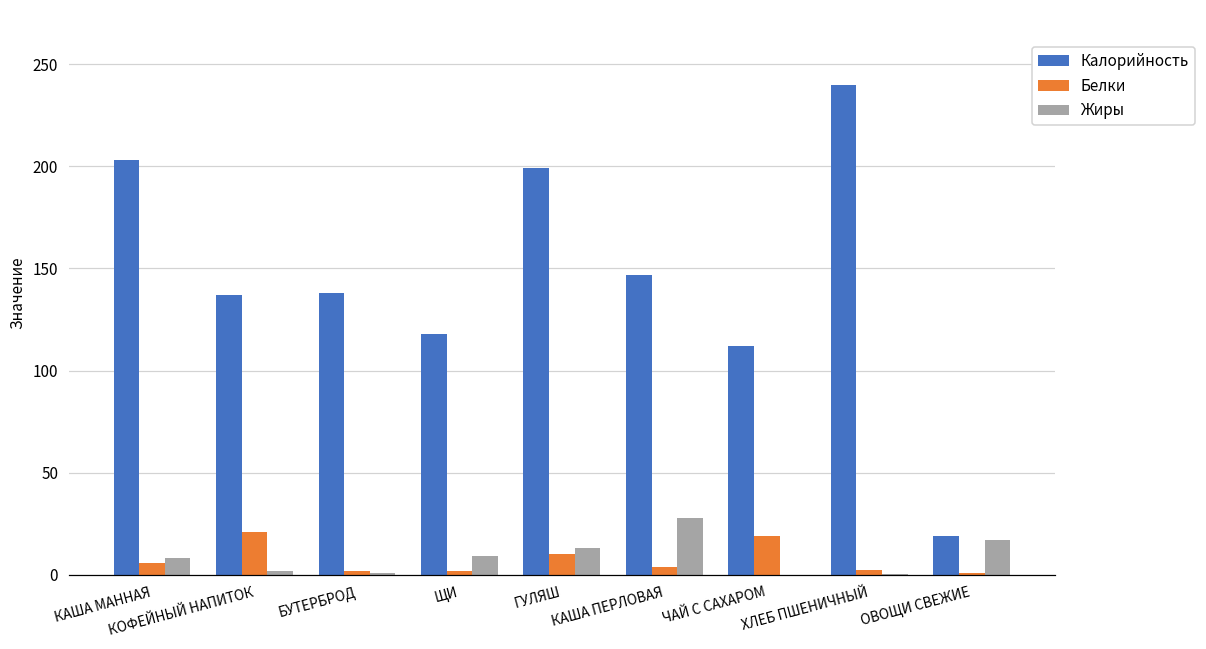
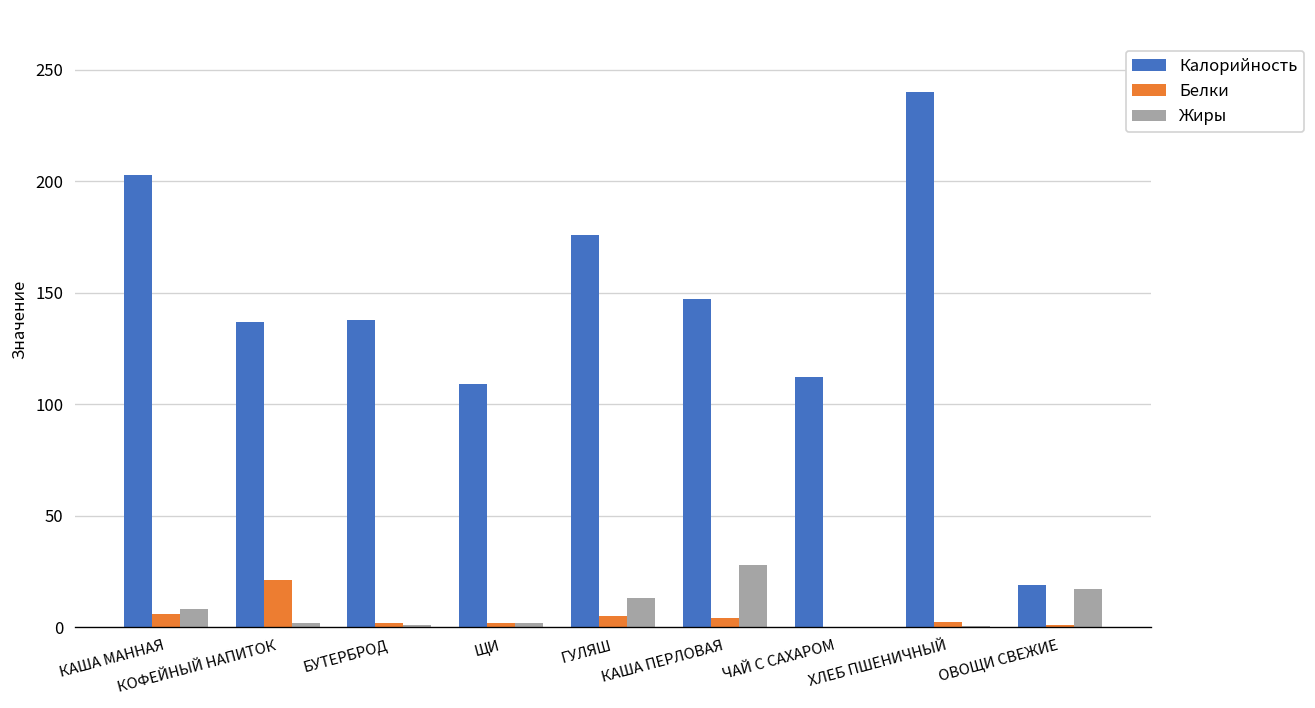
  {
    "Калорийность": {
      "КАША МАННАЯ": 203,
      "КОФЕЙНЫЙ НАПИТОК": 137,
      "БУТЕРБРОД": 138,
-     "ЩИ": 118,
-     "ГУЛЯШ": 199,
+     "ЩИ": 109,
+     "ГУЛЯШ": 176,
      "КАША ПЕРЛОВАЯ": 147,
      "ЧАЙ С САХАРОМ": 112,
      "ХЛЕБ ПШЕНИЧНЫЙ": 240,
      "ОВОЩИ СВЕЖИЕ": 19
    },
    "Белки": {
      "КАША МАННАЯ": 6,
      "КОФЕЙНЫЙ НАПИТОК": 21,
      "БУТЕРБРОД": 2,
      "ЩИ": 2,
-     "ГУЛЯШ": 10,
+     "ГУЛЯШ": 5,
      "КАША ПЕРЛОВАЯ": 4,
-     "ЧАЙ С САХАРОМ": 19,
+     "ЧАЙ С САХАРОМ": 0,
      "ХЛЕБ ПШЕНИЧНЫЙ": 2
    },
    "Жиры": {
      "КАША МАННАЯ": 8,
      "КОФЕЙНЫЙ НАПИТОК": 2,
-     "ЩИ": 9,
+     "ЩИ": 2,
      "ГУЛЯШ": 13,
      "КАША ПЕРЛОВАЯ": 28,
      "ЧАЙ С САХАРОМ": 0,
      "ОВОЩИ СВЕЖИЕ": 17
    }
  }
